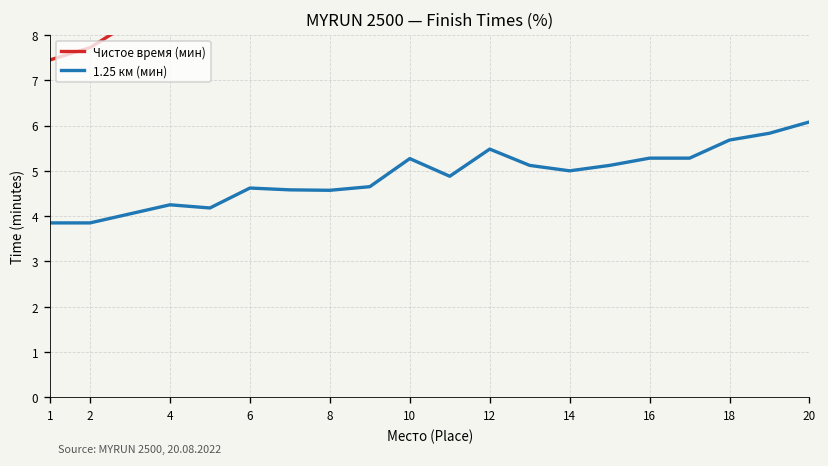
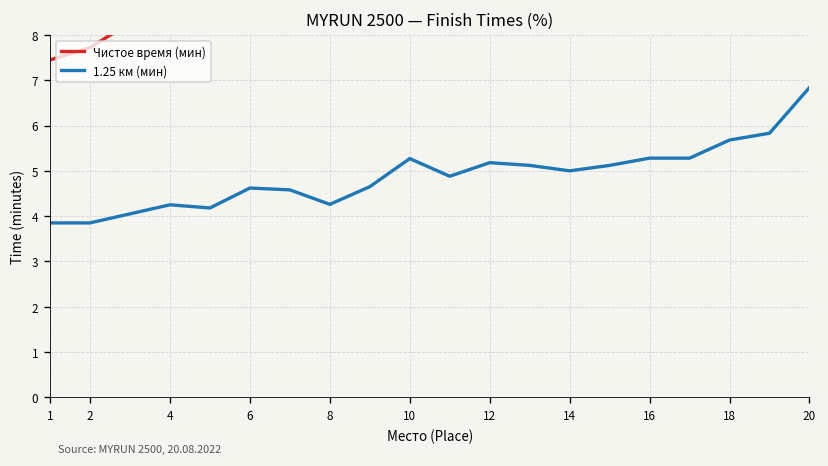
  {
    "Чистое время (мин)": {
      "1": 7.5
    },
    "1.25 км (мин)": {
      "1": 3.9,
      "2": 3.9,
      "4": 4.3,
      "6": 4.6,
-     "8": 4.6,
+     "8": 4.3,
      "10": 5.3,
-     "12": 5.5,
+     "12": 5.2,
      "14": 5.0,
      "16": 5.3,
      "18": 5.7,
-     "20": 6.1
+     "20": 6.8
    }
  }
